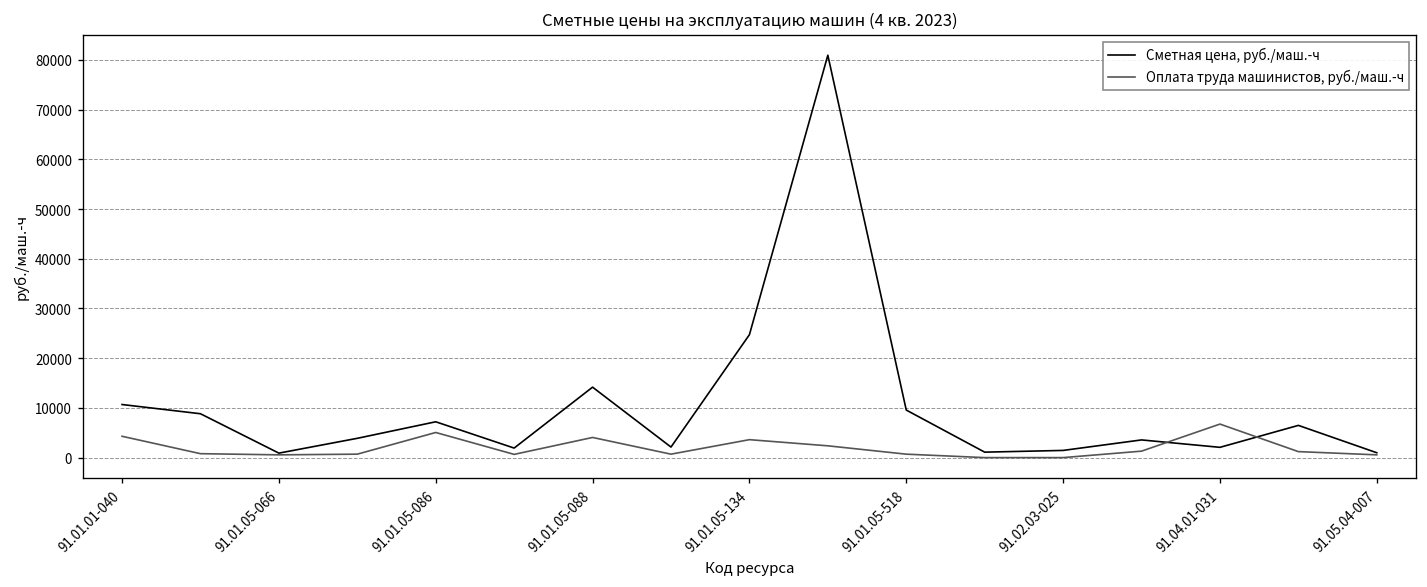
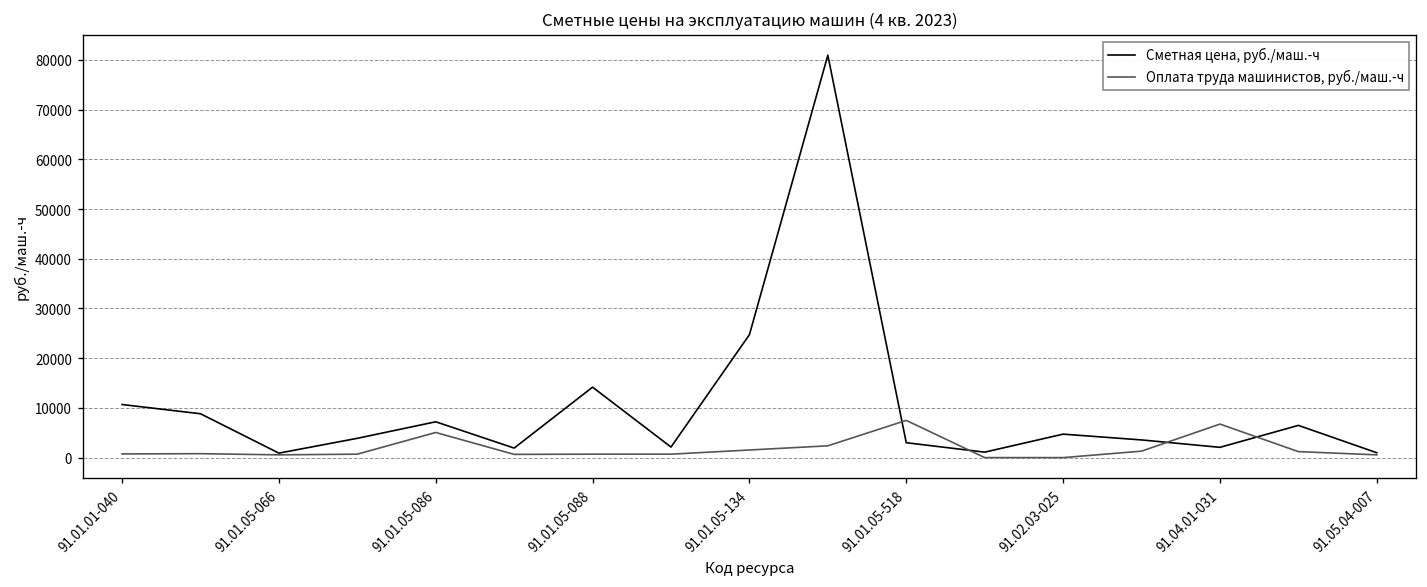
  {
    "Сметная цена, руб./маш.-ч": {
      "91.01.01-040": 11000,
      "91.01.05-086": 7000,
      "91.01.05-088": 14000,
      "91.01.05-134": 25000,
-     "91.01.05-518": 10000,
-     "91.02.03-025": 1000,
+     "91.01.05-518": 3000,
+     "91.02.03-025": 5000,
      "91.04.01-031": 2000
    },
    "Оплата труда машинистов, руб./маш.-ч": {
-     "91.01.01-040": 4000,
+     "91.01.01-040": 1000,
      "91.01.05-086": 5000,
-     "91.01.05-088": 4000,
-     "91.01.05-134": 4000,
-     "91.01.05-518": 1000,
+     "91.01.05-088": 1000,
+     "91.01.05-134": 2000,
+     "91.01.05-518": 7000,
      "91.02.03-025": 0,
      "91.04.01-031": 7000
    }
  }
